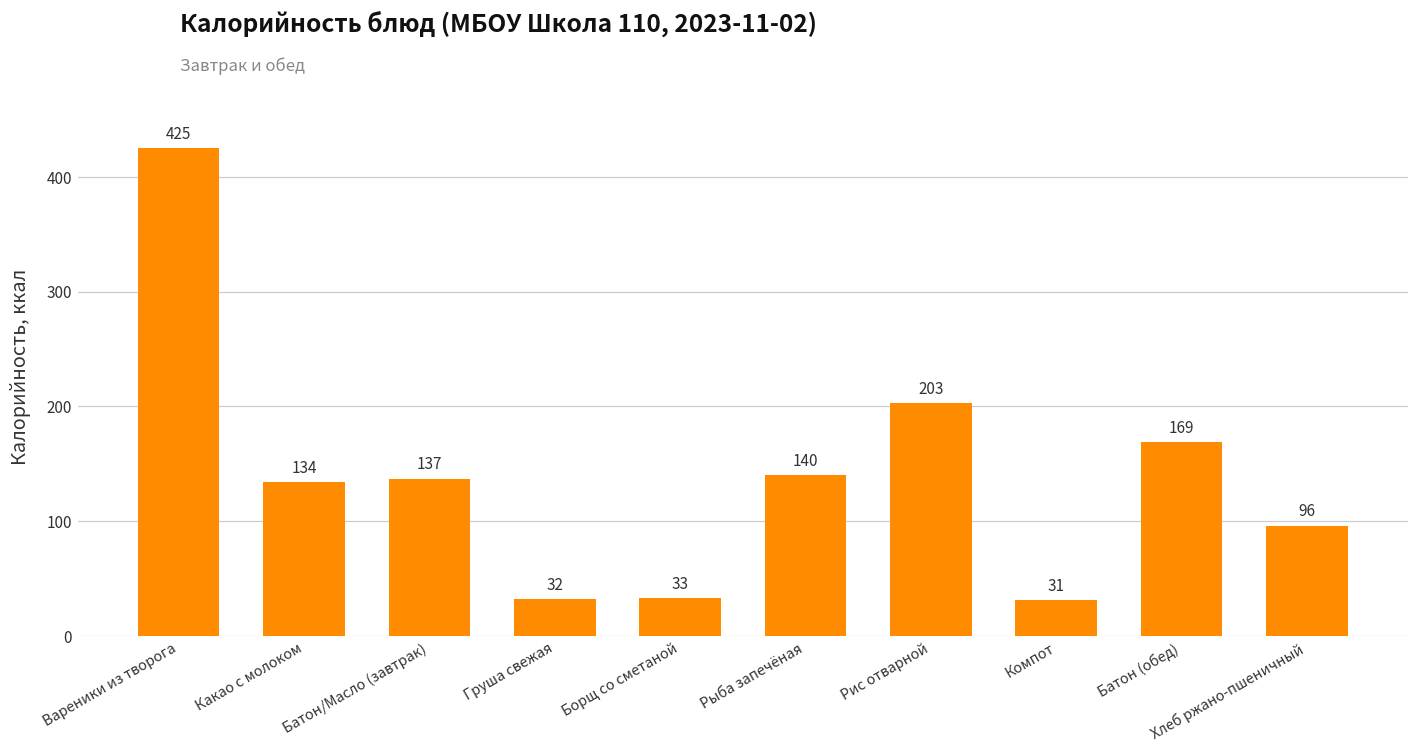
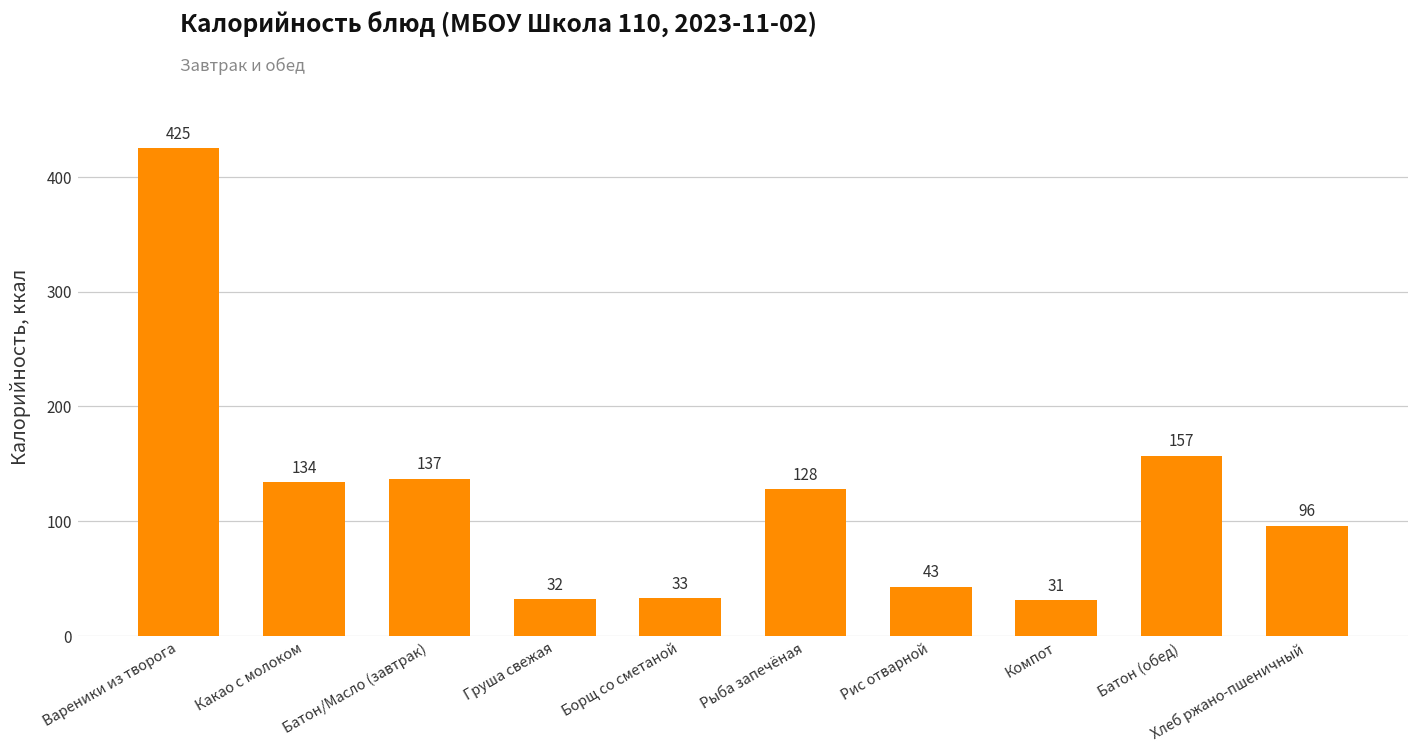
  {
    "Вареники из творога": 425,
    "Какао с молоком": 134,
    "Батон/Масло (завтрак)": 137,
    "Груша свежая": 32,
    "Борщ со сметаной": 33,
-   "Рыба запечёная": 140,
-   "Рис отварной": 203,
+   "Рыба запечёная": 128,
+   "Рис отварной": 43,
    "Компот": 31,
-   "Батон (обед)": 169,
+   "Батон (обед)": 157,
    "Хлеб ржано-пшеничный": 96
  }
